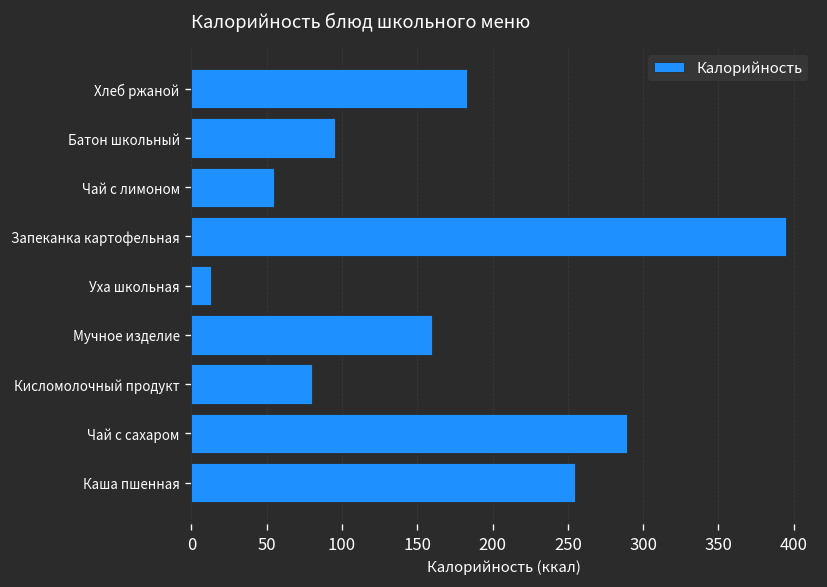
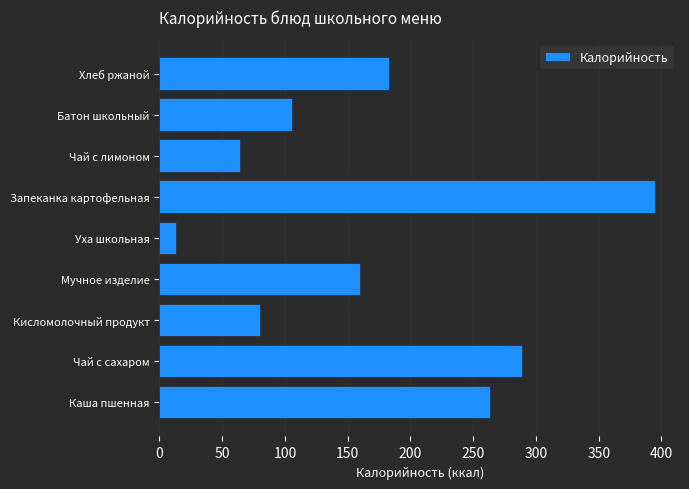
  {
    "Хлеб ржаной": 183,
-   "Батон школьный": 96,
-   "Чай с лимоном": 55,
+   "Батон школьный": 106,
+   "Чай с лимоном": 64,
    "Запеканка картофельная": 395,
    "Уха школьная": 13,
    "Мучное изделие": 160,
    "Кисломолочный продукт": 80,
    "Чай с сахаром": 289,
-   "Каша пшенная": 255
+   "Каша пшенная": 263
  }
